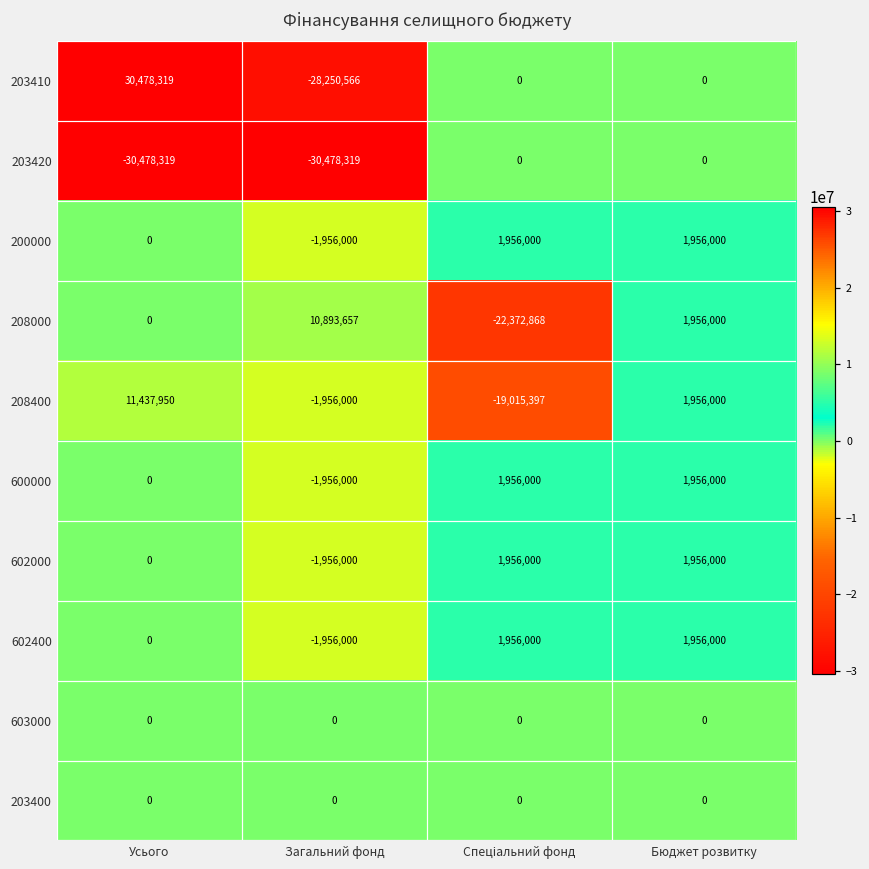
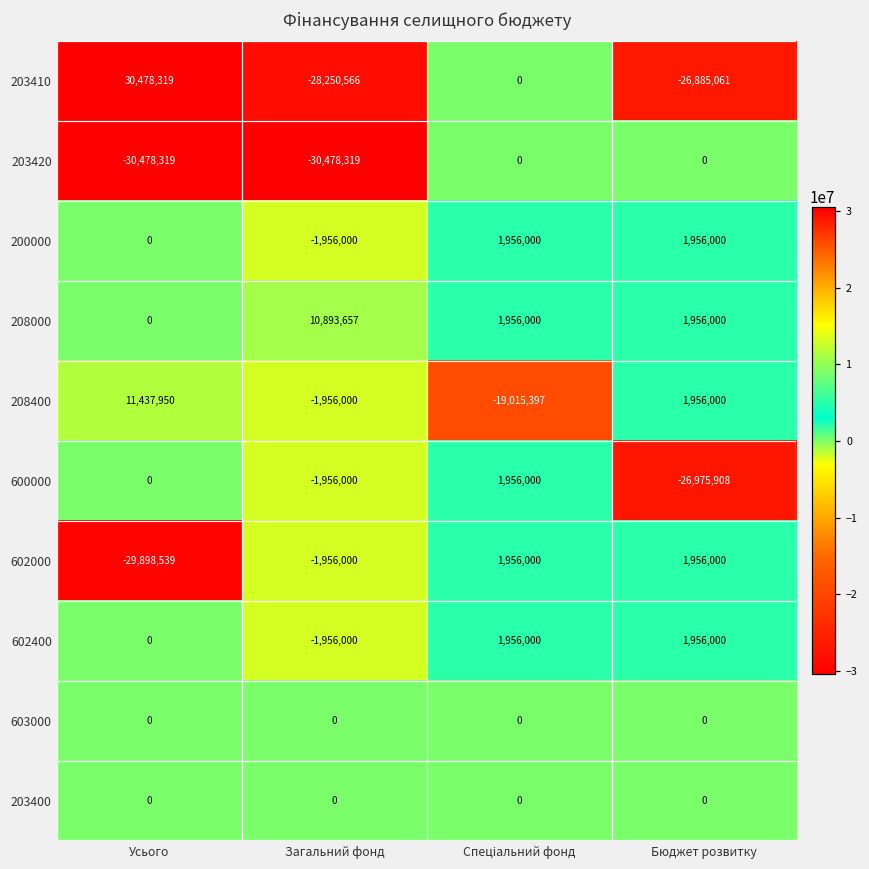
  {
    "203410": {
      "Усього": "30,478,319",
      "Загальний фонд": "-28,250,566",
      "Спеціальний фонд": "0",
-     "Бюджет розвитку": "0"
+     "Бюджет розвитку": "-26,885,061"
    },
    "203420": {
      "Усього": "-30,478,319",
      "Загальний фонд": "-30,478,319",
      "Спеціальний фонд": "0",
      "Бюджет розвитку": "0"
    },
    "200000": {
      "Усього": "0",
      "Загальний фонд": "-1,956,000",
      "Спеціальний фонд": "1,956,000",
      "Бюджет розвитку": "1,956,000"
    },
    "208000": {
      "Усього": "0",
      "Загальний фонд": "10,893,657",
-     "Спеціальний фонд": "-22,372,868",
+     "Спеціальний фонд": "1,956,000",
      "Бюджет розвитку": "1,956,000"
    },
    "208400": {
      "Усього": "11,437,950",
      "Загальний фонд": "-1,956,000",
      "Спеціальний фонд": "-19,015,397",
      "Бюджет розвитку": "1,956,000"
    },
    "600000": {
      "Усього": "0",
      "Загальний фонд": "-1,956,000",
      "Спеціальний фонд": "1,956,000",
-     "Бюджет розвитку": "1,956,000"
+     "Бюджет розвитку": "-26,975,908"
    },
    "602000": {
-     "Усього": "0",
+     "Усього": "-29,898,539",
      "Загальний фонд": "-1,956,000",
      "Спеціальний фонд": "1,956,000",
      "Бюджет розвитку": "1,956,000"
    },
    "602400": {
      "Усього": "0",
      "Загальний фонд": "-1,956,000",
      "Спеціальний фонд": "1,956,000",
      "Бюджет розвитку": "1,956,000"
    },
    "603000": {
      "Усього": "0",
      "Загальний фонд": "0",
      "Спеціальний фонд": "0",
      "Бюджет розвитку": "0"
    },
    "203400": {
      "Усього": "0",
      "Загальний фонд": "0",
      "Спеціальний фонд": "0",
      "Бюджет розвитку": "0"
    }
  }
